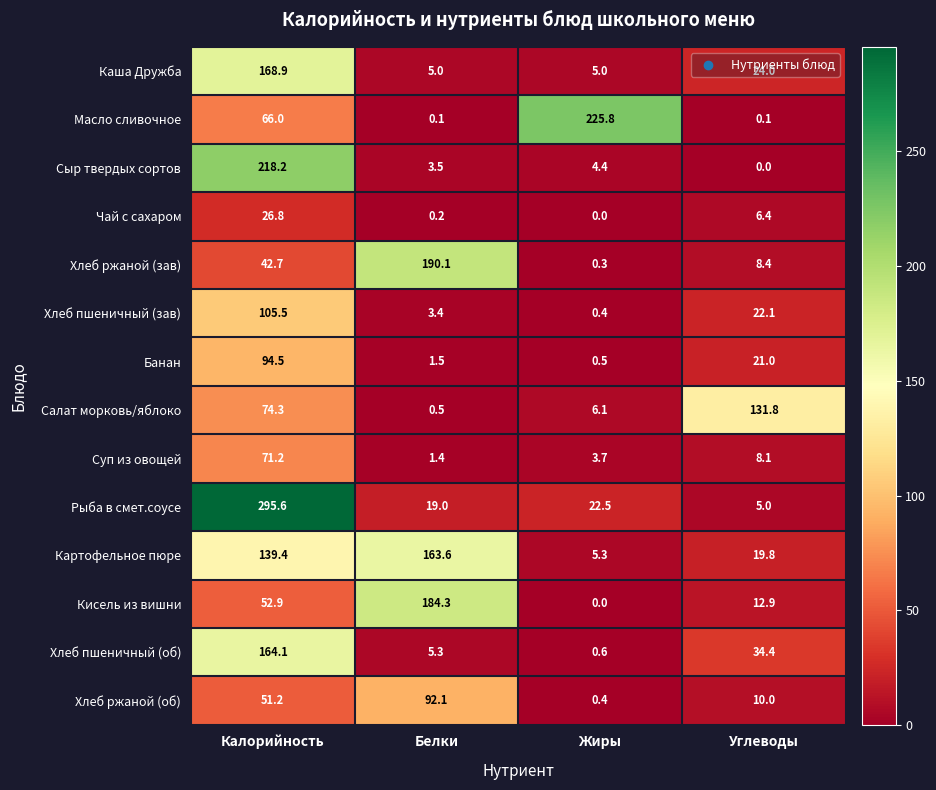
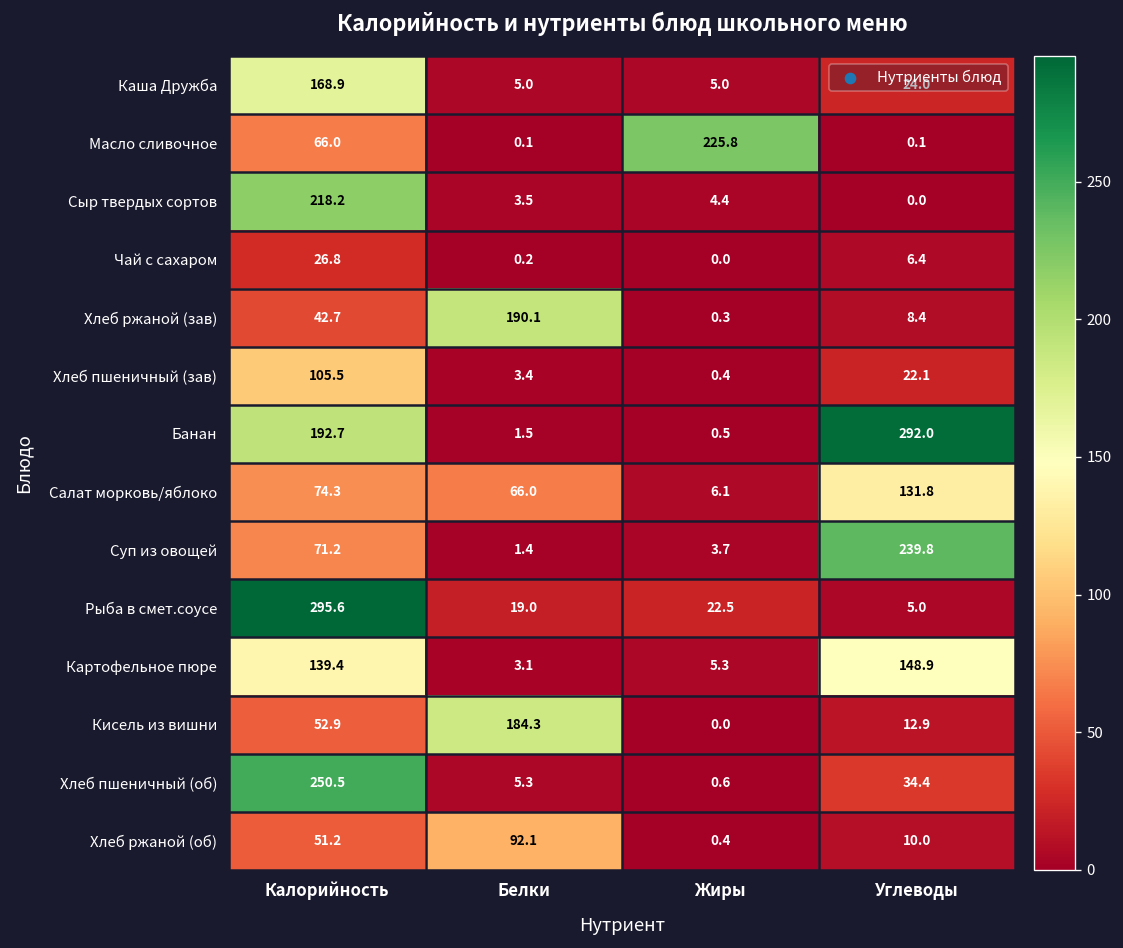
  {
    "Каша Дружба": {
      "Калорийность": 168.9,
      "Белки": 5.0,
      "Жиры": 5.0
    },
    "Масло сливочное": {
      "Калорийность": 66.0,
      "Белки": 0.1,
      "Жиры": 225.8,
      "Углеводы": 0.1
    },
    "Сыр твердых сортов": {
      "Калорийность": 218.2,
      "Белки": 3.5,
      "Жиры": 4.4,
      "Углеводы": 0.0
    },
    "Чай с сахаром": {
      "Калорийность": 26.8,
      "Белки": 0.2,
      "Жиры": 0.0,
      "Углеводы": 6.4
    },
    "Хлеб ржаной (зав)": {
      "Калорийность": 42.7,
      "Белки": 190.1,
      "Жиры": 0.3,
      "Углеводы": 8.4
    },
    "Хлеб пшеничный (зав)": {
      "Калорийность": 105.5,
      "Белки": 3.4,
      "Жиры": 0.4,
      "Углеводы": 22.1
    },
    "Банан": {
-     "Калорийность": 94.5,
+     "Калорийность": 192.7,
      "Белки": 1.5,
      "Жиры": 0.5,
-     "Углеводы": 21.0
+     "Углеводы": 292.0
    },
    "Салат морковь/яблоко": {
      "Калорийность": 74.3,
-     "Белки": 0.5,
+     "Белки": 66.0,
      "Жиры": 6.1,
      "Углеводы": 131.8
    },
    "Суп из овощей": {
      "Калорийность": 71.2,
      "Белки": 1.4,
      "Жиры": 3.7,
-     "Углеводы": 8.1
+     "Углеводы": 239.8
    },
    "Рыба в смет.соусе": {
      "Калорийность": 295.6,
      "Белки": 19.0,
      "Жиры": 22.5,
      "Углеводы": 5.0
    },
    "Картофельное пюре": {
      "Калорийность": 139.4,
-     "Белки": 163.6,
+     "Белки": 3.1,
      "Жиры": 5.3,
-     "Углеводы": 19.8
+     "Углеводы": 148.9
    },
    "Кисель из вишни": {
      "Калорийность": 52.9,
      "Белки": 184.3,
      "Жиры": 0.0,
      "Углеводы": 12.9
    },
    "Хлеб пшеничный (об)": {
-     "Калорийность": 164.1,
+     "Калорийность": 250.5,
      "Белки": 5.3,
      "Жиры": 0.6,
      "Углеводы": 34.4
    },
    "Хлеб ржаной (об)": {
      "Калорийность": 51.2,
      "Белки": 92.1,
      "Жиры": 0.4,
      "Углеводы": 10.0
    }
  }
